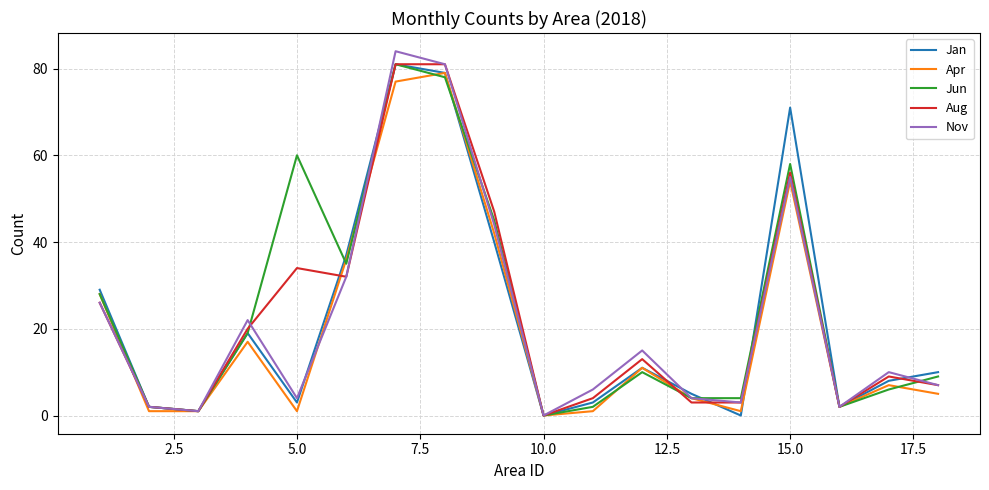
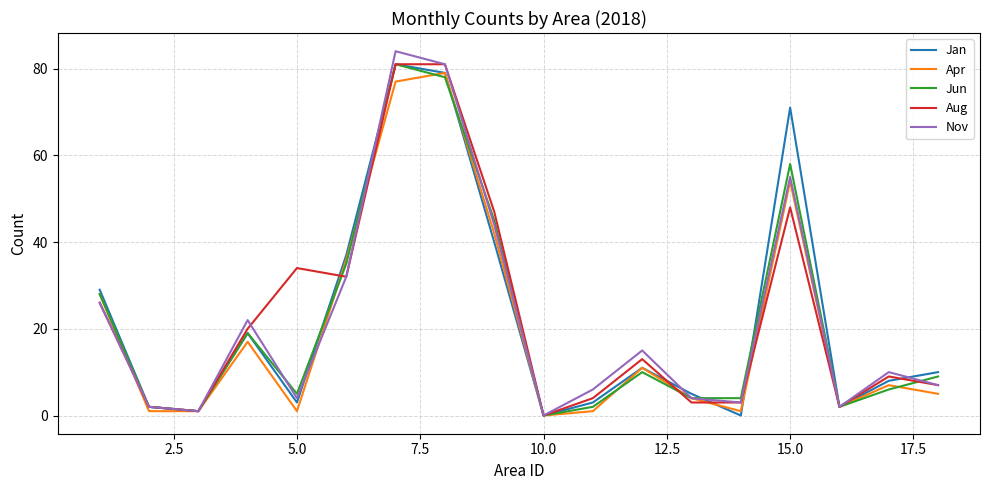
  {
    "Jan": {
      "5.0": 3,
      "15.0": 71
    },
    "Apr": {
      "5.0": 1,
      "15.0": 54
    },
    "Jun": {
-     "5.0": 60,
+     "5.0": 5,
      "15.0": 58
    },
    "Aug": {
      "5.0": 34,
-     "15.0": 56
+     "15.0": 48
    },
    "Nov": {
      "5.0": 4,
      "15.0": 55
    }
  }
